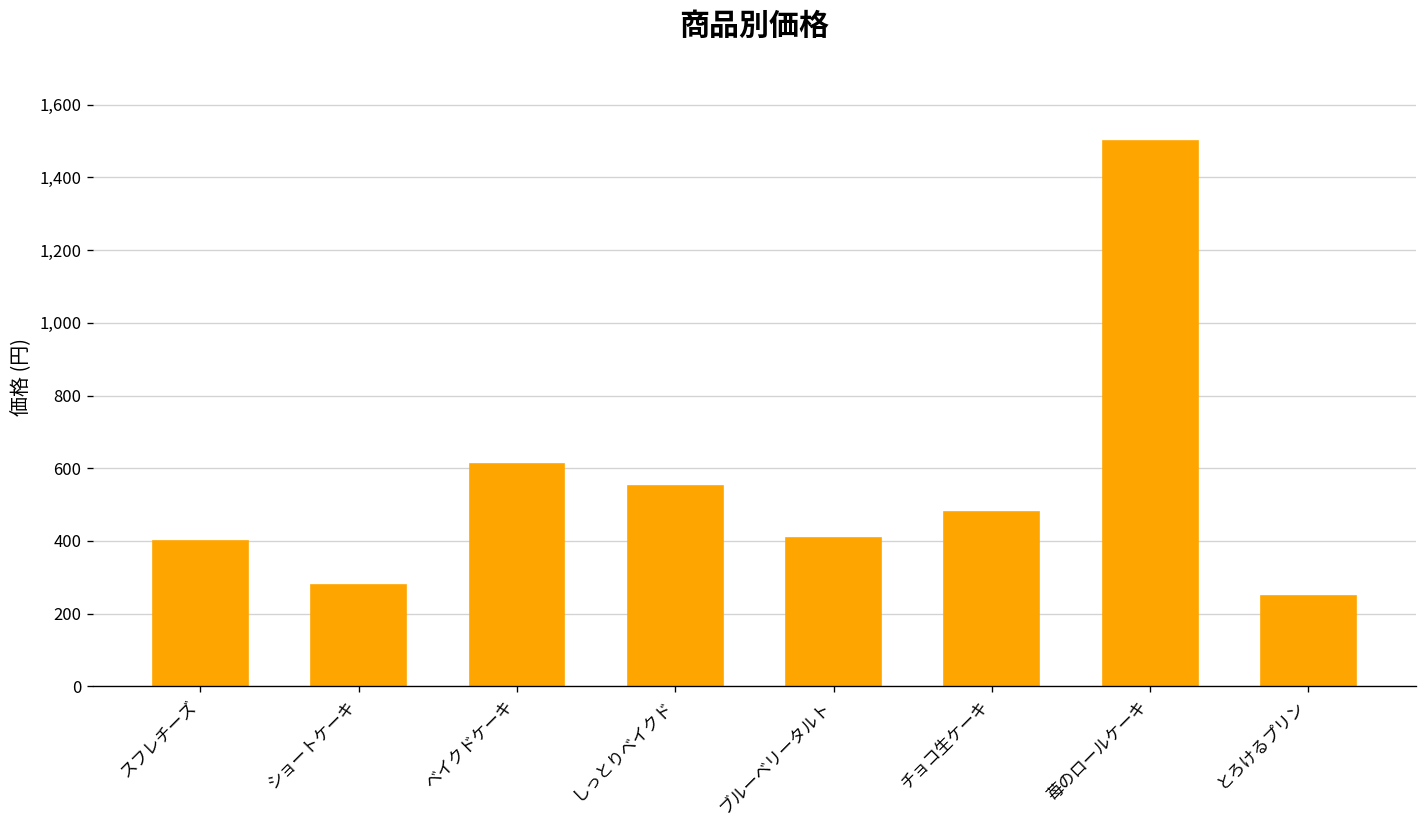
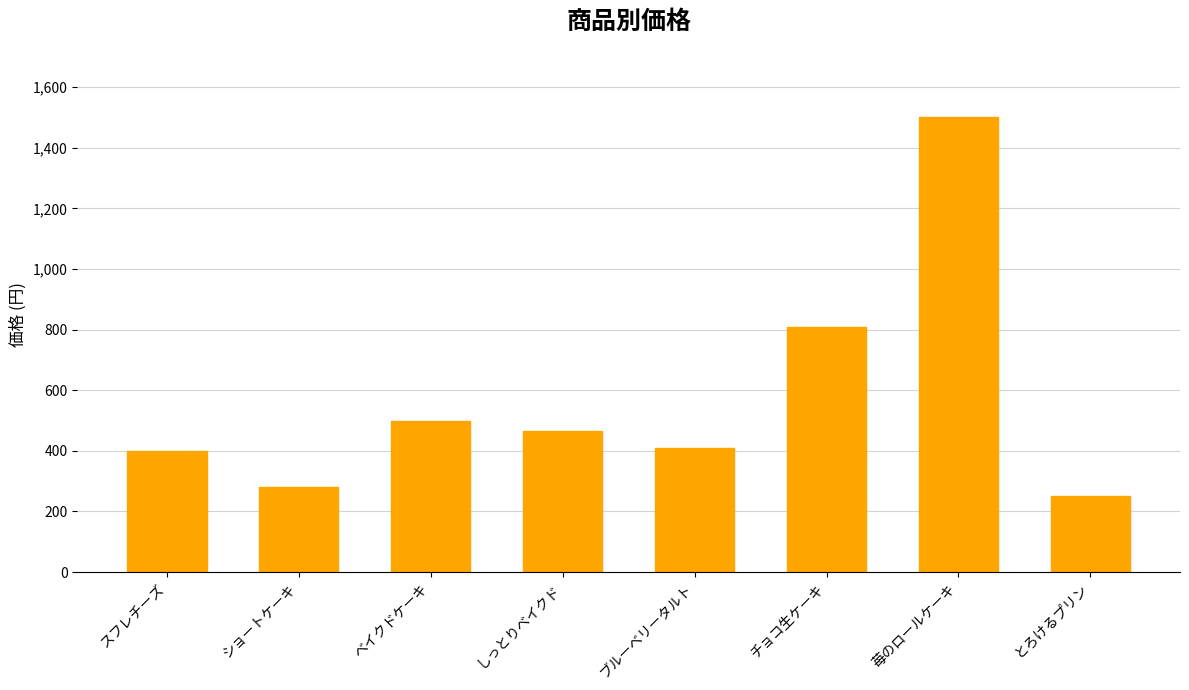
  {
    "スフレチーズ": "400",
    "ショートケーキ": "280",
-   "ベイクドケーキ": "610",
-   "しっとりベイクド": "550",
+   "ベイクドケーキ": "500",
+   "しっとりベイクド": "470",
    "ブルーベリータルト": "410",
-   "チョコ生ケーキ": "480",
+   "チョコ生ケーキ": "810",
    "苺のロールケーキ": "1,500",
    "とろけるプリン": "250"
  }
